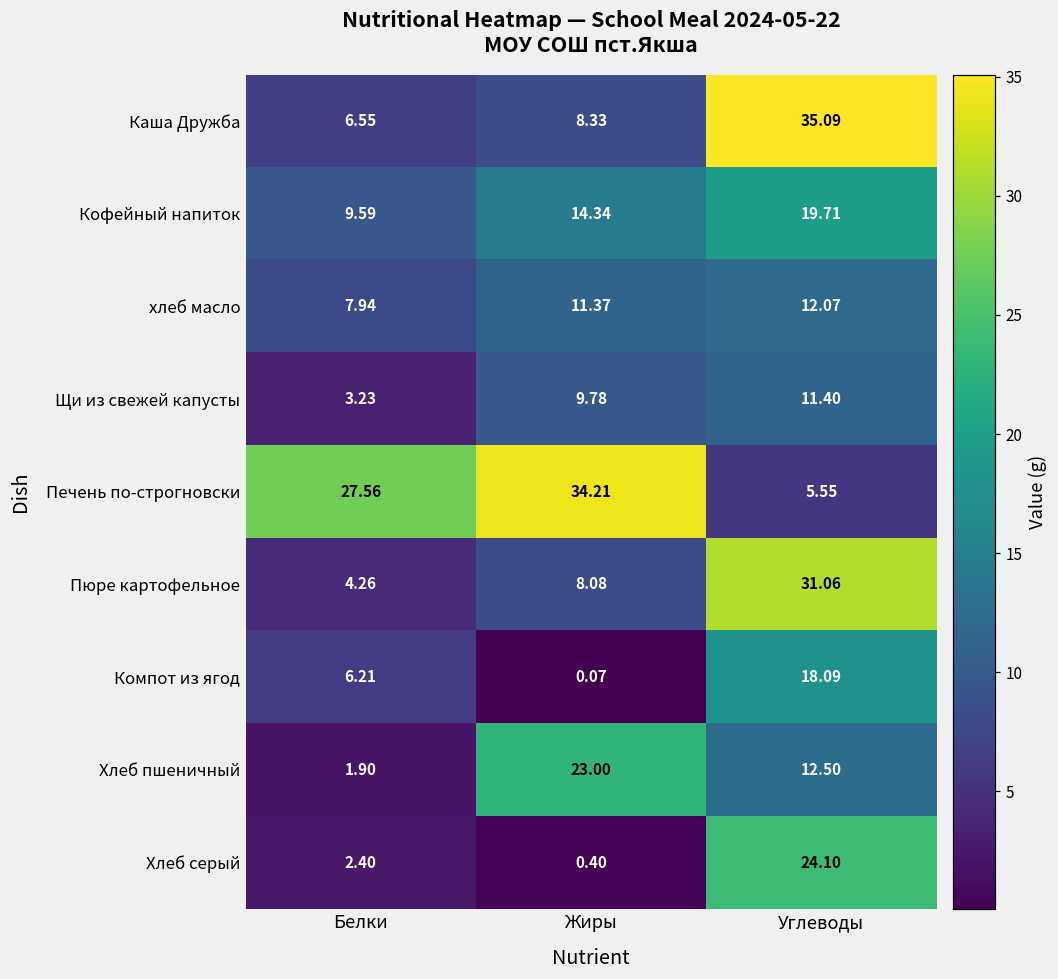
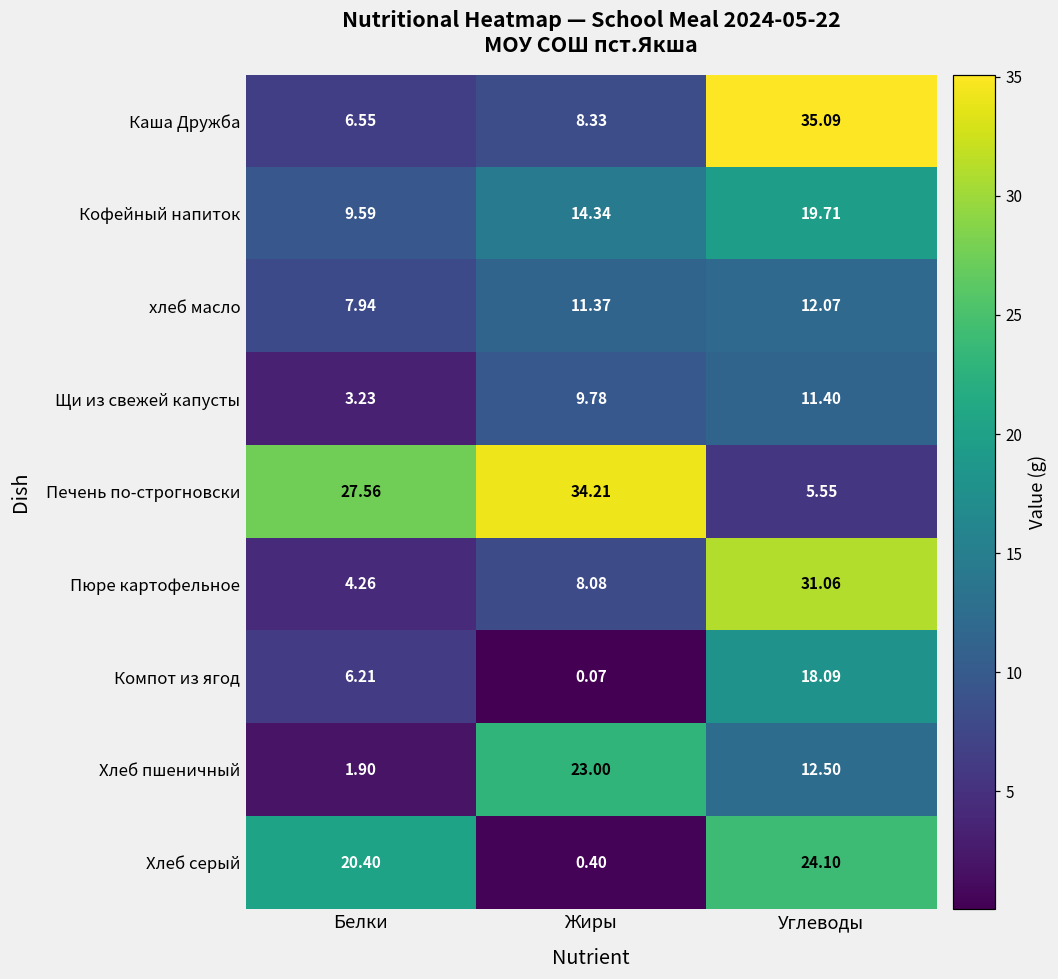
  {
    "Каша Дружба": {
      "Белки": 6.55,
      "Жиры": 8.33,
      "Углеводы": 35.09
    },
    "Кофейный напиток": {
      "Белки": 9.59,
      "Жиры": 14.34,
      "Углеводы": 19.71
    },
    "хлеб масло": {
      "Белки": 7.94,
      "Жиры": 11.37,
      "Углеводы": 12.07
    },
    "Щи из свежей капусты": {
      "Белки": 3.23,
      "Жиры": 9.78,
      "Углеводы": 11.40
    },
    "Печень по-строгновски": {
      "Белки": 27.56,
      "Жиры": 34.21,
      "Углеводы": 5.55
    },
    "Пюре картофельное": {
      "Белки": 4.26,
      "Жиры": 8.08,
      "Углеводы": 31.06
    },
    "Компот из ягод": {
      "Белки": 6.21,
      "Жиры": 0.07,
      "Углеводы": 18.09
    },
    "Хлеб пшеничный": {
      "Белки": 1.90,
      "Жиры": 23.00,
      "Углеводы": 12.50
    },
    "Хлеб серый": {
-     "Белки": 2.40,
+     "Белки": 20.40,
      "Жиры": 0.40,
      "Углеводы": 24.10
    }
  }
